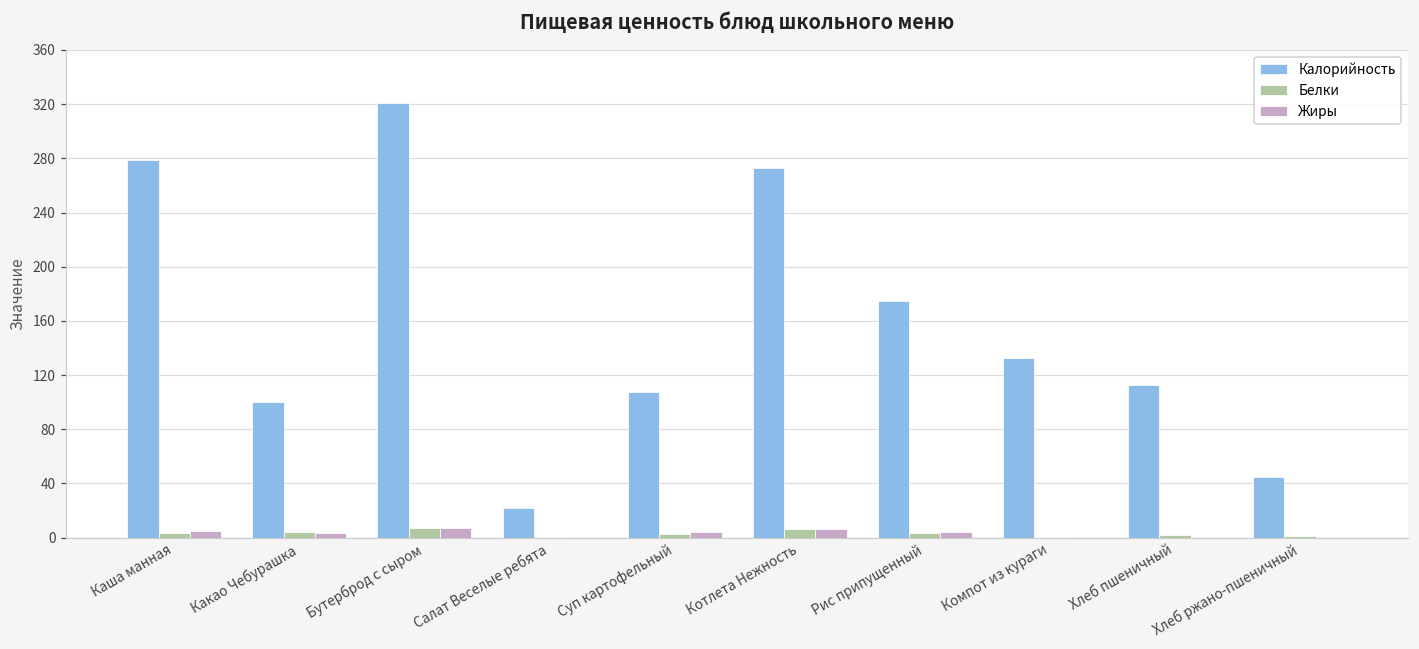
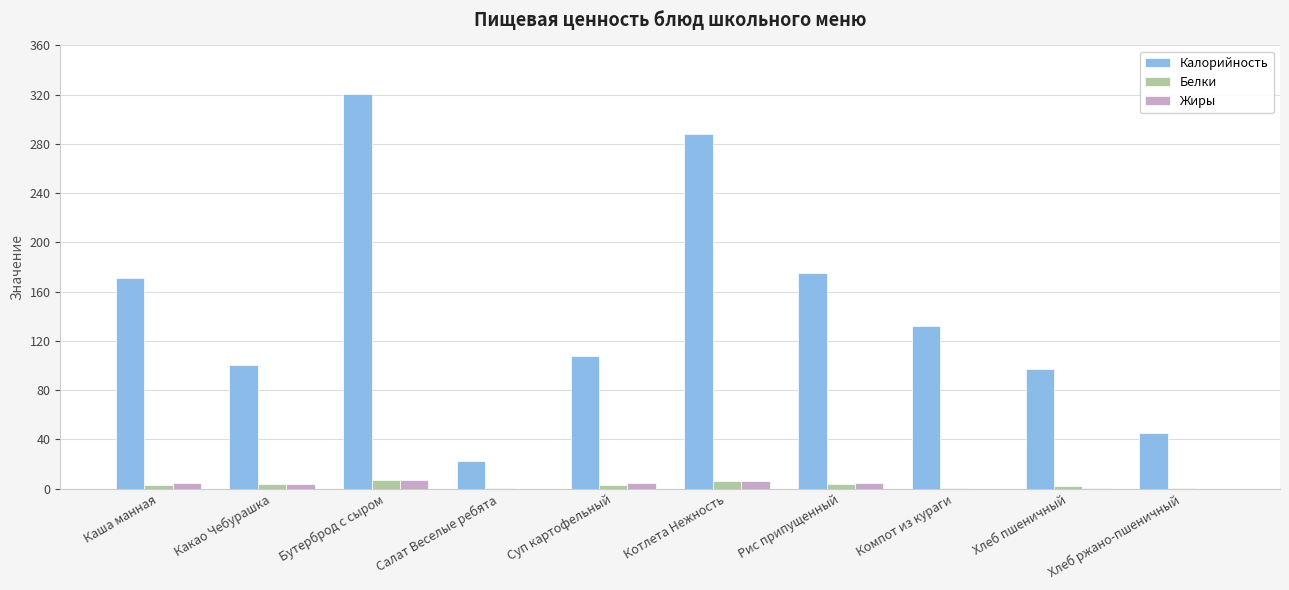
  {
    "Калорийность": {
-     "Каша манная": 279,
+     "Каша манная": 171,
      "Какао Чебурашка": 100,
      "Бутерброд с сыром": 321,
      "Салат Веселые ребята": 22,
      "Суп картофельный": 108,
-     "Котлета Нежность": 273,
+     "Котлета Нежность": 288,
      "Рис припущенный": 175,
      "Компот из кураги": 132,
-     "Хлеб пшеничный": 113,
+     "Хлеб пшеничный": 98,
      "Хлеб ржано-пшеничный": 45
    }
  }
